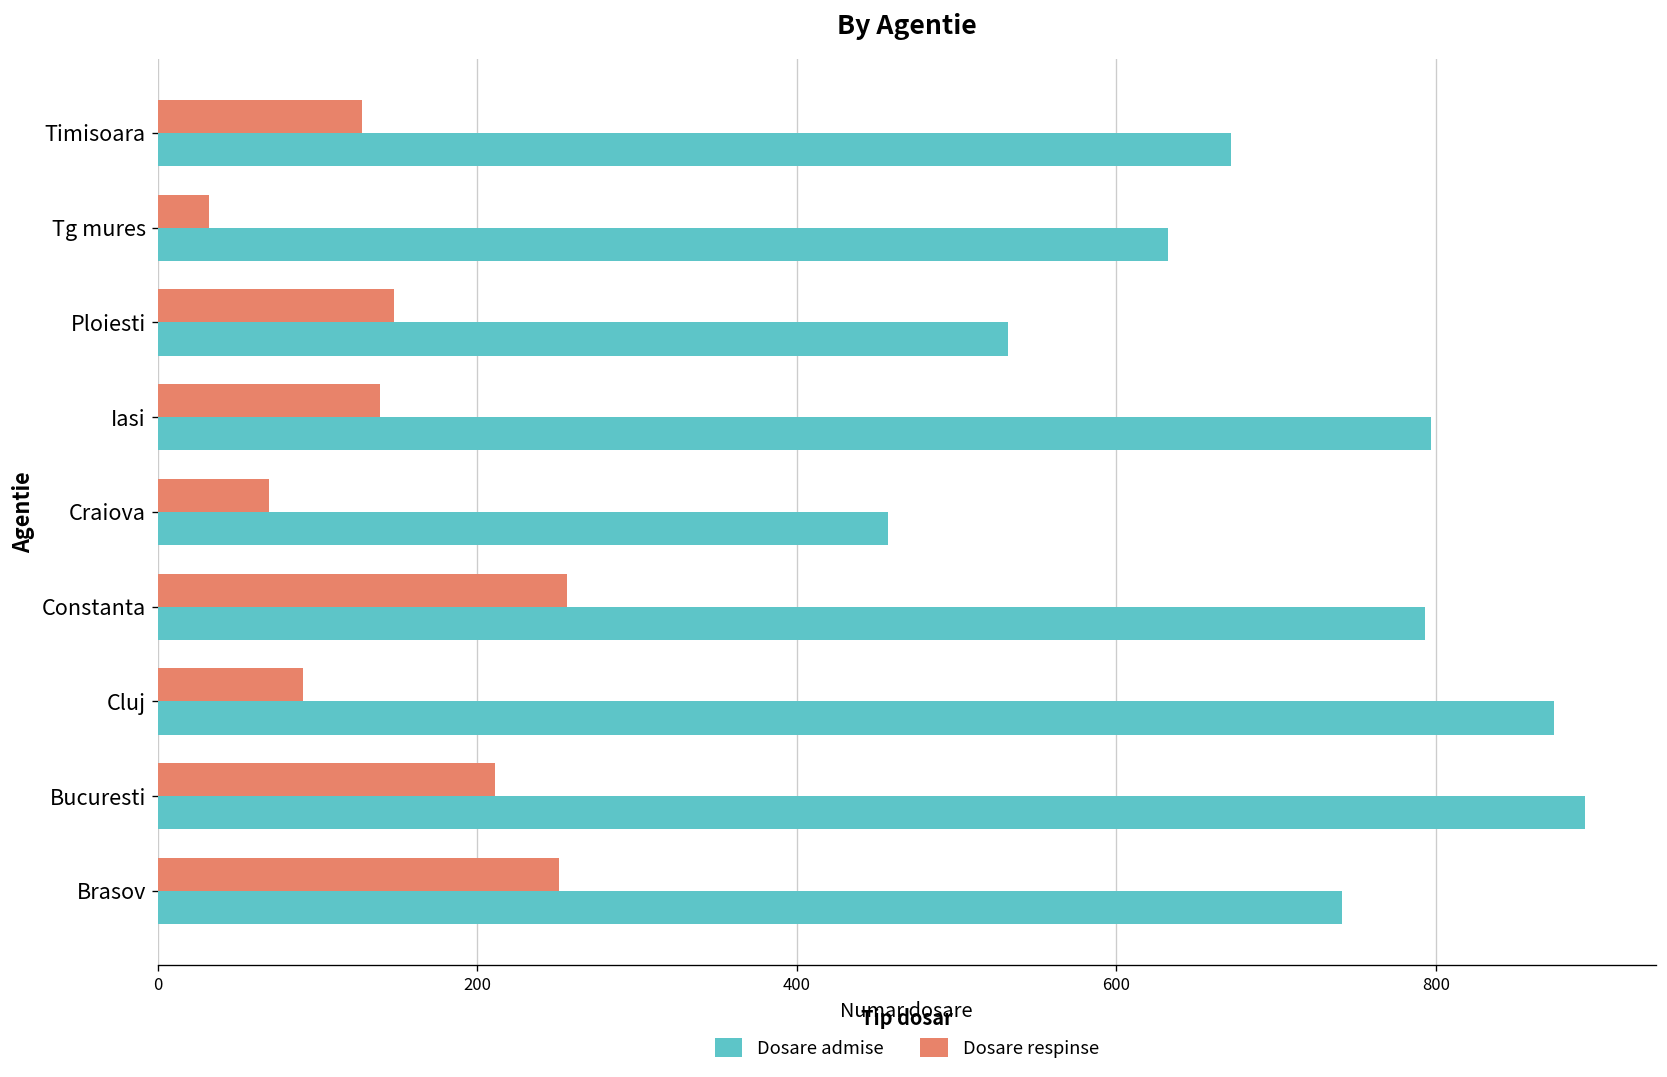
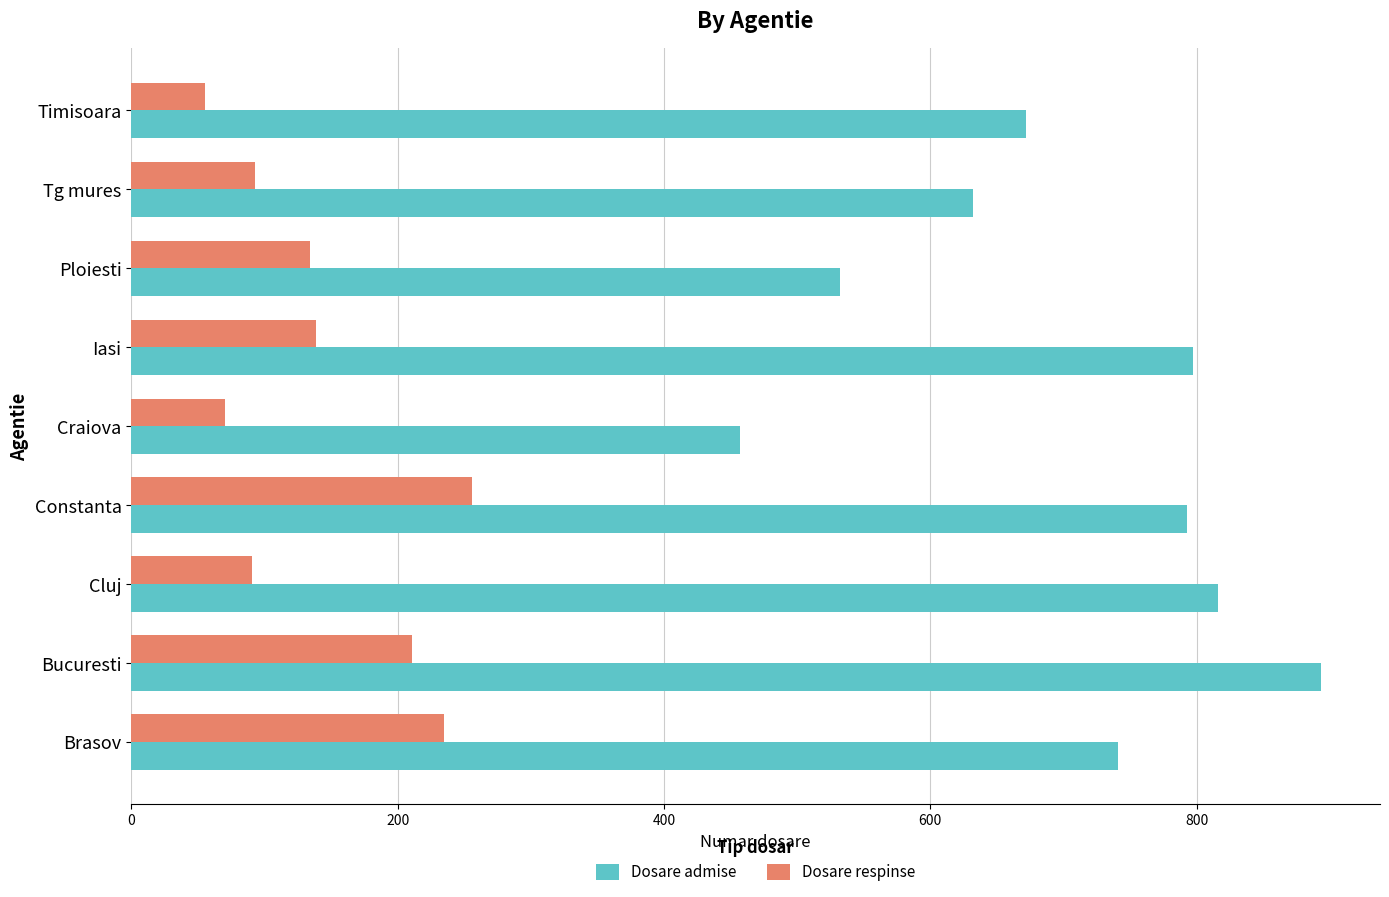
  {
    "Dosare admise": {
      "Timisoara": 672,
      "Tg mures": 632,
      "Ploiesti": 532,
      "Iasi": 797,
      "Craiova": 457,
      "Constanta": 793,
-     "Cluj": 874,
+     "Cluj": 816,
      "Bucuresti": 893,
      "Brasov": 741
    },
    "Dosare respinse": {
-     "Timisoara": 128,
-     "Tg mures": 32,
-     "Ploiesti": 148,
+     "Timisoara": 55,
+     "Tg mures": 93,
+     "Ploiesti": 134,
      "Iasi": 139,
      "Craiova": 70,
      "Constanta": 256,
      "Cluj": 91,
      "Bucuresti": 211,
-     "Brasov": 251
+     "Brasov": 235
    }
  }
